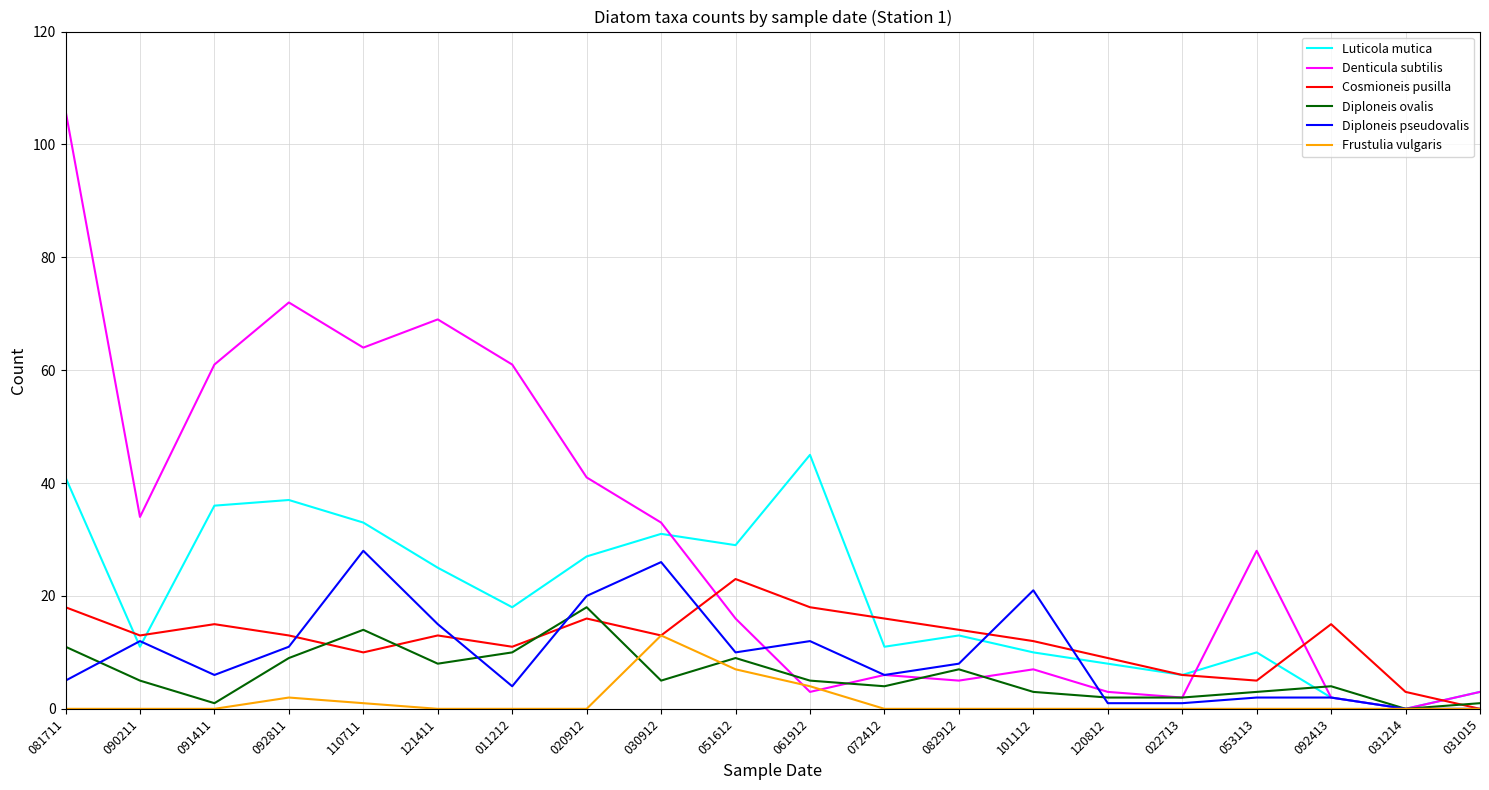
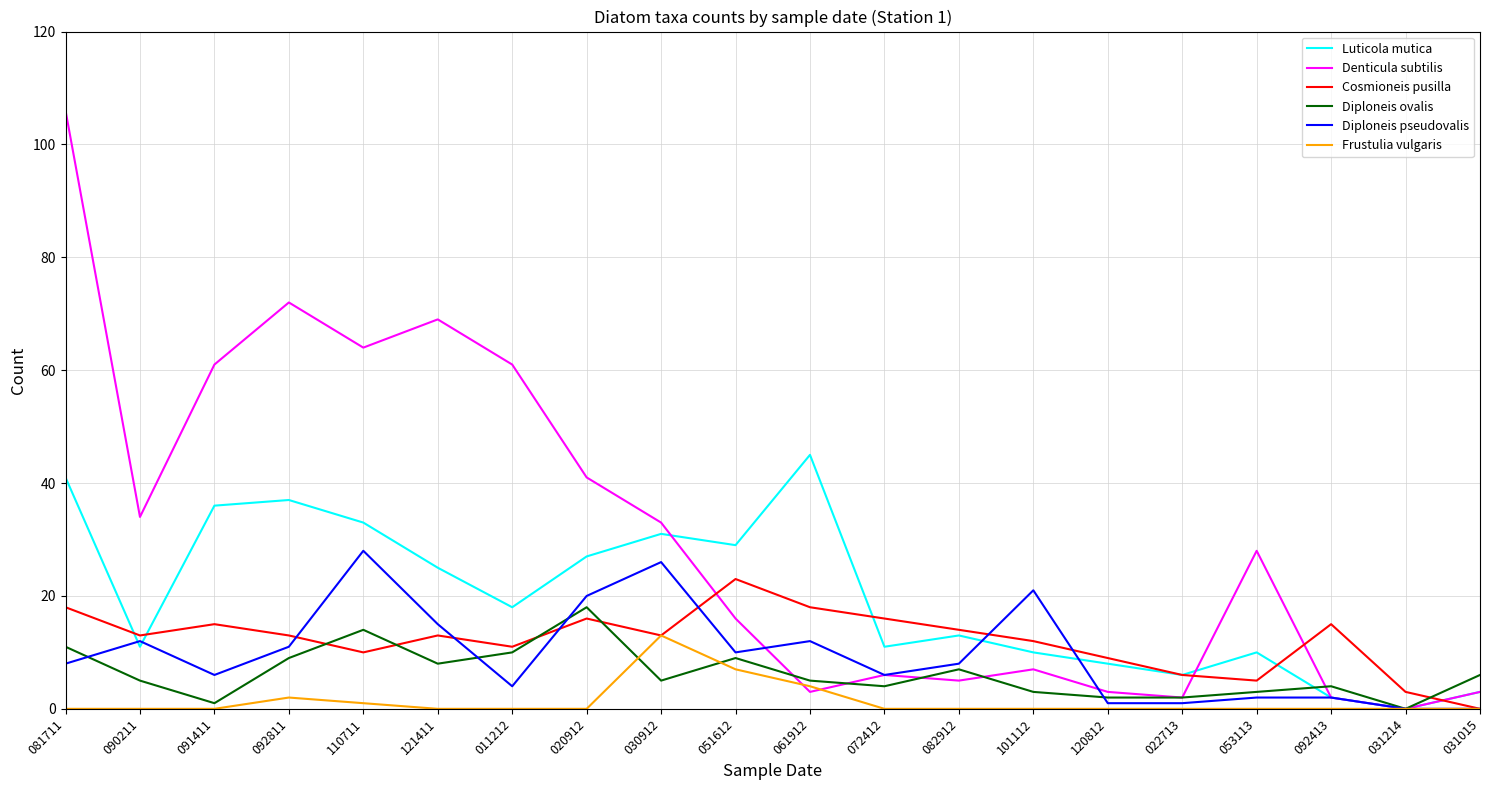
  {
    "Luticola mutica": {
      "081711": 41,
      "090211": 11,
      "091411": 36,
      "092811": 37,
      "110711": 33,
      "121411": 25,
      "011212": 18,
      "020912": 27,
      "030912": 31,
      "051612": 29,
      "061912": 45,
      "072412": 11,
      "082912": 13,
      "101112": 10,
      "120812": 8,
      "053113": 10
    },
    "Denticula subtilis": {
      "081711": 106,
      "090211": 34,
      "091411": 61,
      "092811": 72,
      "110711": 64,
      "121411": 69,
      "011212": 61,
      "020912": 41,
      "030912": 33,
      "051612": 16,
      "061912": 3,
      "082912": 5,
      "101112": 7,
      "120812": 3,
      "053113": 28
    },
    "Cosmioneis pusilla": {
      "081711": 18,
      "090211": 13,
      "091411": 15,
      "092811": 13,
      "110711": 10,
      "121411": 13,
      "011212": 11,
      "020912": 16,
      "051612": 23,
      "061912": 18,
      "072412": 16,
      "082912": 14,
      "101112": 12,
      "120812": 9,
      "053113": 5,
      "092413": 15,
      "031214": 3
    },
    "Diploneis ovalis": {
      "081711": 11,
      "090211": 5,
      "091411": 1,
      "092811": 9,
      "110711": 14,
      "121411": 8,
      "011212": 10,
      "020912": 18,
      "030912": 5,
      "051612": 9,
      "061912": 5,
      "072412": 4,
      "082912": 7,
      "101112": 3,
      "120812": 2,
      "053113": 3,
      "092413": 4,
-     "031015": 1
+     "031015": 6
    },
    "Diploneis pseudovalis": {
-     "081711": 5,
+     "081711": 8,
      "090211": 12,
      "091411": 6,
      "092811": 11,
      "110711": 28,
      "121411": 15,
      "011212": 4,
      "020912": 20,
      "030912": 26,
      "051612": 10,
      "061912": 12,
      "082912": 8,
      "101112": 21,
      "120812": 1,
      "022713": 1,
      "053113": 2
    },
    "Frustulia vulgaris": {
      "081711": 0,
      "090211": 0,
      "091411": 0,
      "092811": 2,
      "110711": 1,
      "121411": 0,
      "011212": 0,
      "020912": 0,
      "051612": 7,
      "061912": 4,
      "072412": 0,
      "082912": 0,
      "101112": 0,
      "120812": 0,
      "022713": 0,
      "053113": 0,
      "092413": 0
    }
  }
